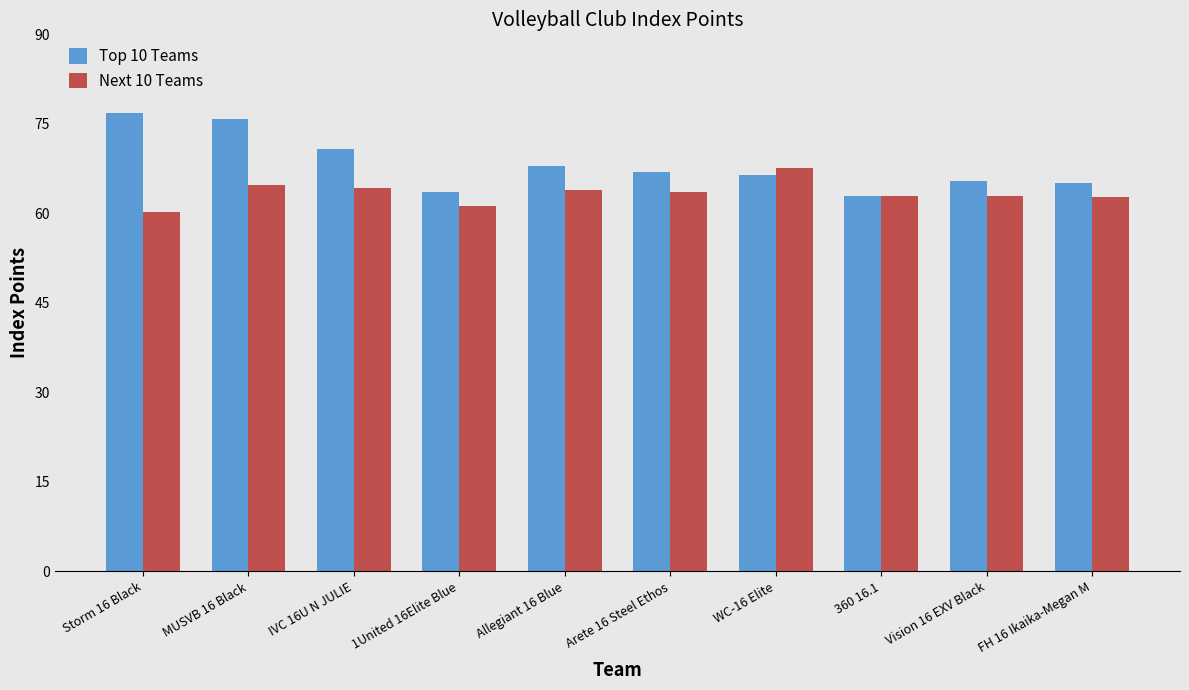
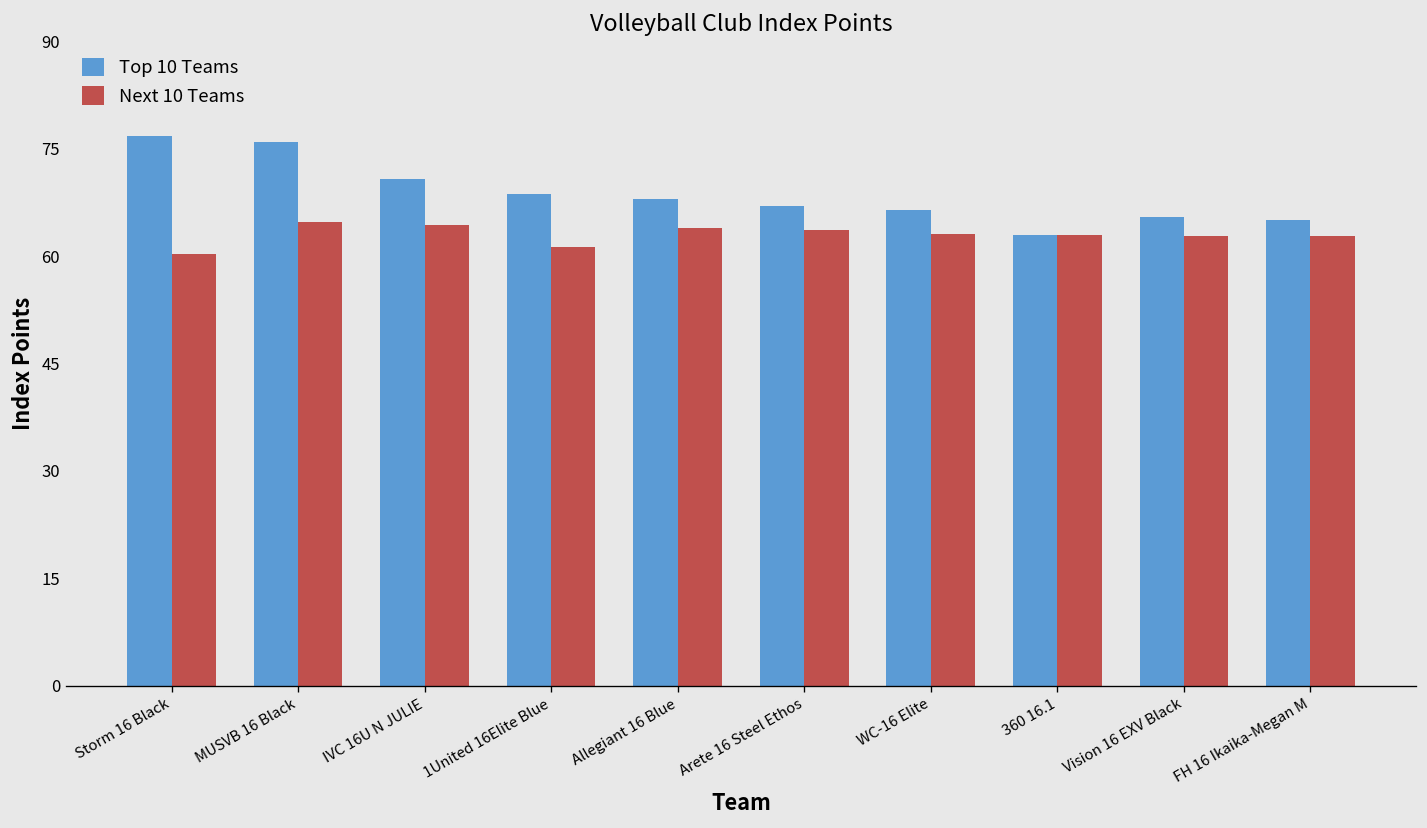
  {
    "Top 10 Teams": {
      "Storm 16 Black": 77,
      "MUSVB 16 Black": 76,
      "IVC 16U N JULIE": 71,
-     "1United 16Elite Blue": 64,
+     "1United 16Elite Blue": 69,
      "Allegiant 16 Blue": 68,
      "Arete 16 Steel Ethos": 67,
      "WC-16 Elite": 66,
      "360 16.1": 63,
      "Vision 16 EXV Black": 65,
      "FH 16 Ikaika-Megan M": 65
    },
    "Next 10 Teams": {
      "Storm 16 Black": 60,
      "MUSVB 16 Black": 65,
      "IVC 16U N JULIE": 64,
      "1United 16Elite Blue": 61,
      "Allegiant 16 Blue": 64,
      "Arete 16 Steel Ethos": 64,
-     "WC-16 Elite": 68,
+     "WC-16 Elite": 63,
      "360 16.1": 63,
      "Vision 16 EXV Black": 63,
      "FH 16 Ikaika-Megan M": 63
    }
  }
